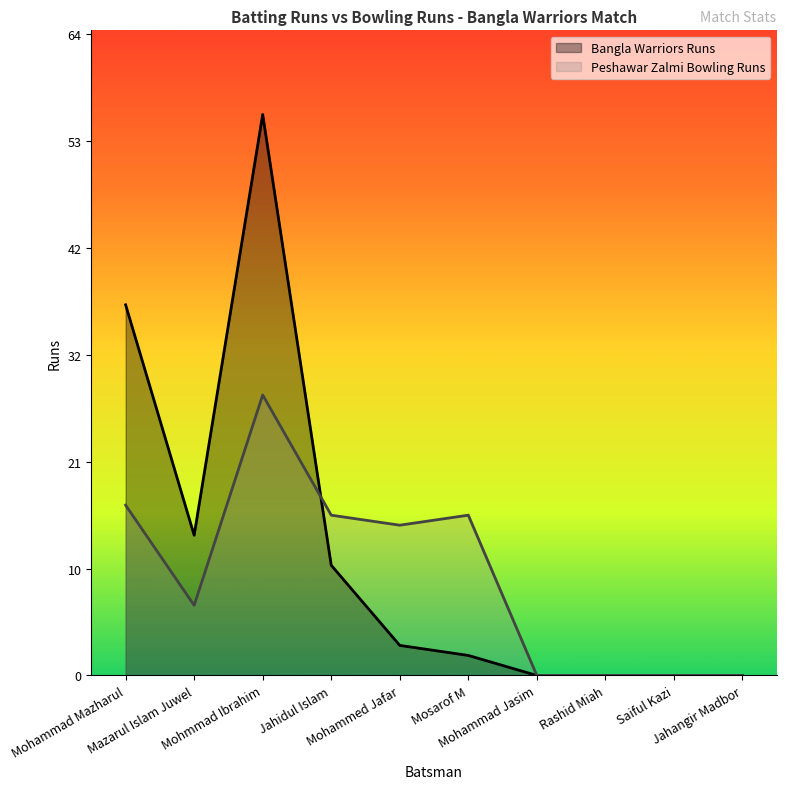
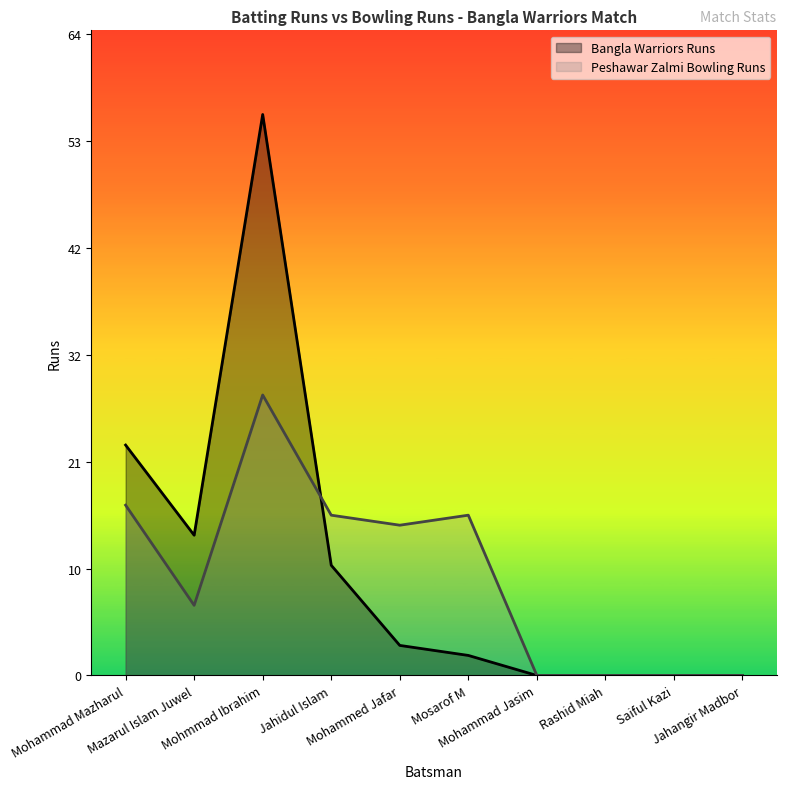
  {
    "Bangla Warriors Runs": {
-     "Mohammad Mazharul": 37,
+     "Mohammad Mazharul": 23,
      "Mazarul Islam Juwel": 14,
      "Mohmmad Ibrahim": 56,
      "Jahidul Islam": 11,
      "Mohammed Jafar": 3,
      "Mosarof M": 2
    },
    "Peshawar Zalmi Bowling Runs": {
      "Mohammad Mazharul": 17,
      "Mazarul Islam Juwel": 7,
      "Mohmmad Ibrahim": 28,
      "Jahidul Islam": 16,
      "Mohammed Jafar": 15,
      "Mosarof M": 16
    }
  }
